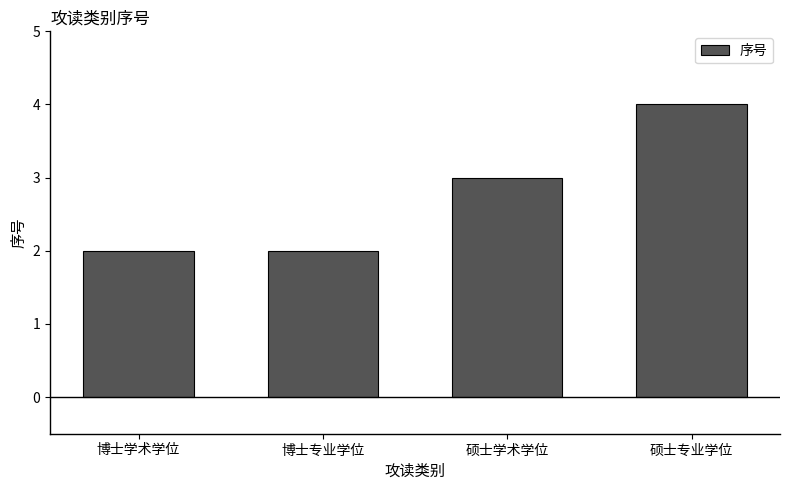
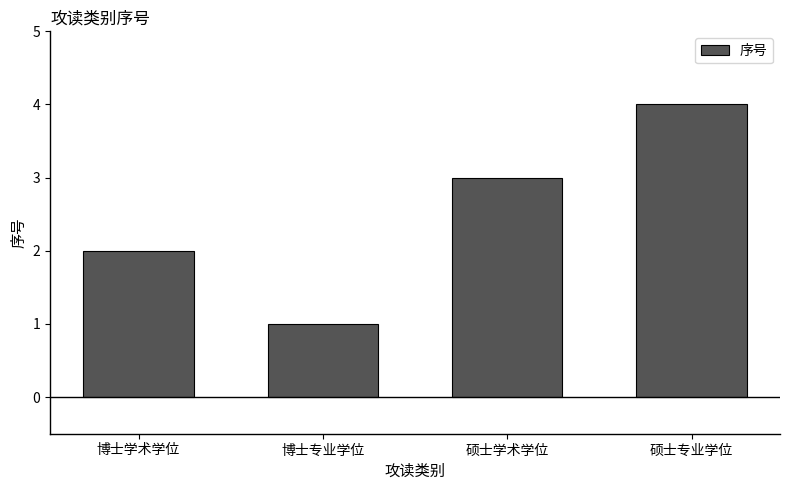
  {
    "博士学术学位": 2,
-   "博士专业学位": 2,
+   "博士专业学位": 1,
    "硕士学术学位": 3,
    "硕士专业学位": 4
  }
